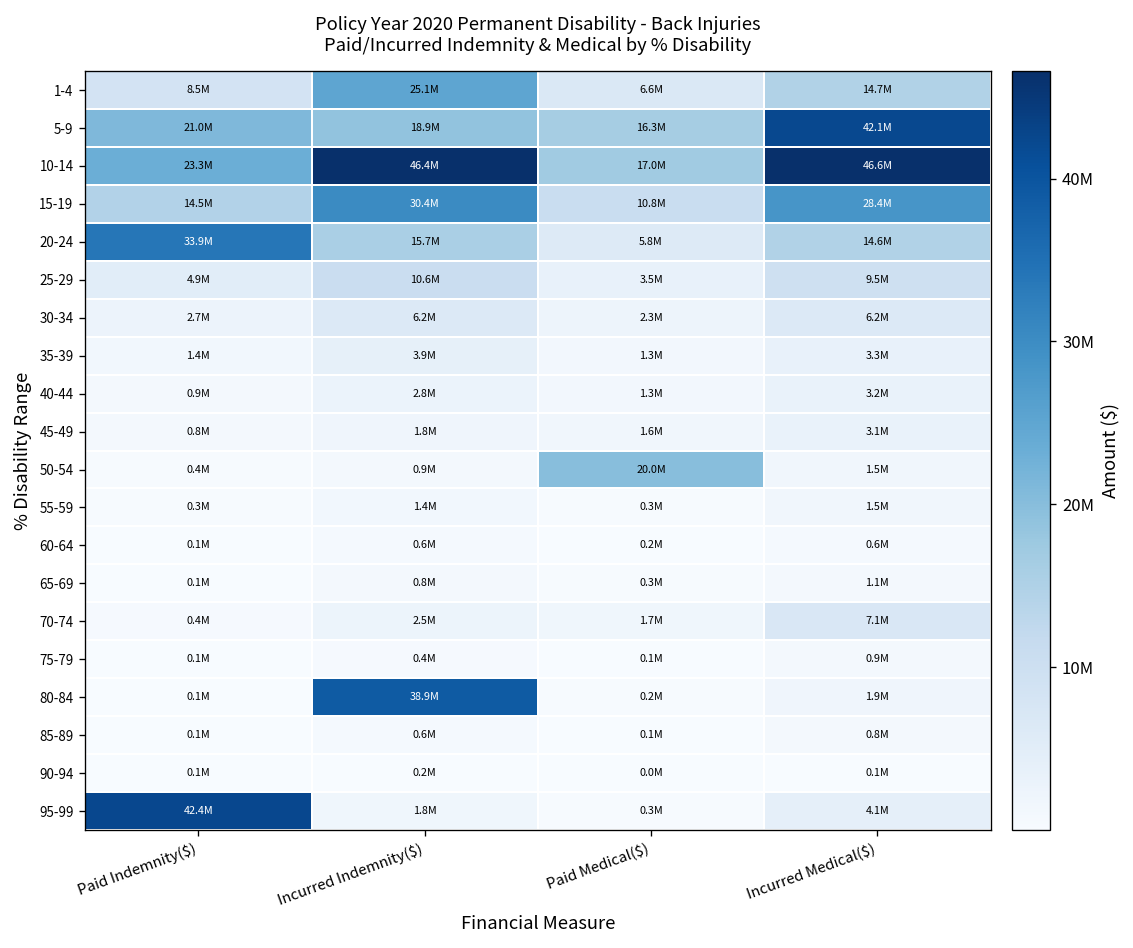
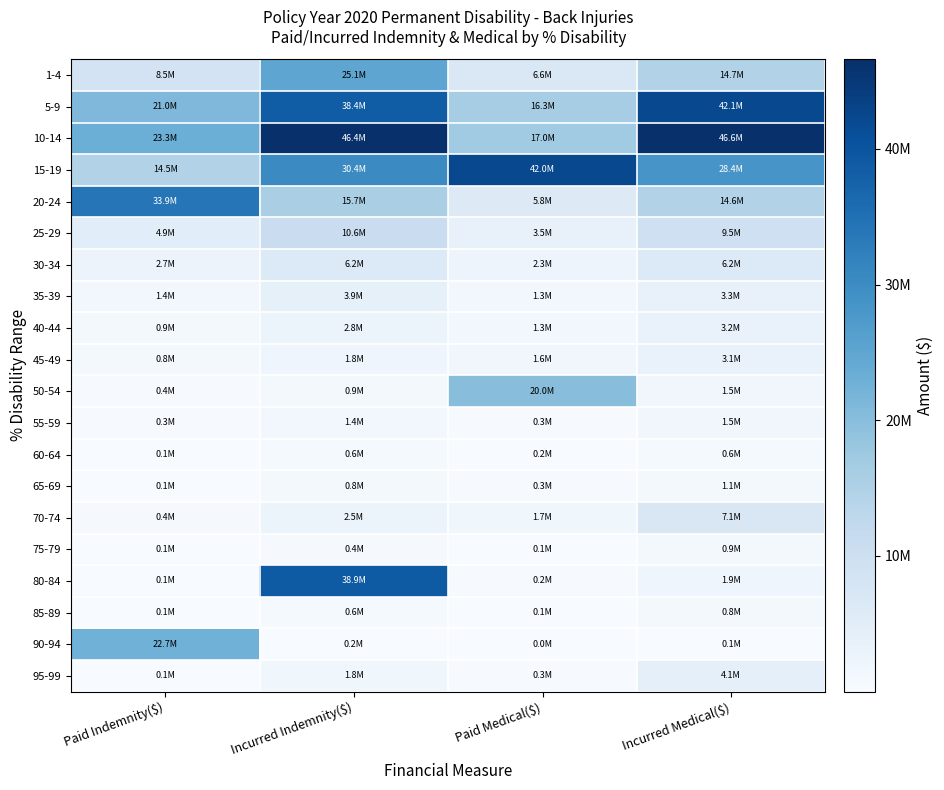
  {
    "1-4": {
      "Paid Indemnity($)": "8.5M",
      "Incurred Indemnity($)": "25.1M",
      "Paid Medical($)": "6.6M",
      "Incurred Medical($)": "14.7M"
    },
    "5-9": {
      "Paid Indemnity($)": "21.0M",
-     "Incurred Indemnity($)": "18.9M",
+     "Incurred Indemnity($)": "38.4M",
      "Paid Medical($)": "16.3M",
      "Incurred Medical($)": "42.1M"
    },
    "10-14": {
      "Paid Indemnity($)": "23.3M",
      "Incurred Indemnity($)": "46.4M",
      "Paid Medical($)": "17.0M",
      "Incurred Medical($)": "46.6M"
    },
    "15-19": {
      "Paid Indemnity($)": "14.5M",
      "Incurred Indemnity($)": "30.4M",
-     "Paid Medical($)": "10.8M",
+     "Paid Medical($)": "42.0M",
      "Incurred Medical($)": "28.4M"
    },
    "20-24": {
      "Paid Indemnity($)": "33.9M",
      "Incurred Indemnity($)": "15.7M",
      "Paid Medical($)": "5.8M",
      "Incurred Medical($)": "14.6M"
    },
    "25-29": {
      "Paid Indemnity($)": "4.9M",
      "Incurred Indemnity($)": "10.6M",
      "Paid Medical($)": "3.5M",
      "Incurred Medical($)": "9.5M"
    },
    "30-34": {
      "Paid Indemnity($)": "2.7M",
      "Incurred Indemnity($)": "6.2M",
      "Paid Medical($)": "2.3M",
      "Incurred Medical($)": "6.2M"
    },
    "35-39": {
      "Paid Indemnity($)": "1.4M",
      "Incurred Indemnity($)": "3.9M",
      "Paid Medical($)": "1.3M",
      "Incurred Medical($)": "3.3M"
    },
    "40-44": {
      "Paid Indemnity($)": "0.9M",
      "Incurred Indemnity($)": "2.8M",
      "Paid Medical($)": "1.3M",
      "Incurred Medical($)": "3.2M"
    },
    "45-49": {
      "Paid Indemnity($)": "0.8M",
      "Incurred Indemnity($)": "1.8M",
      "Paid Medical($)": "1.6M",
      "Incurred Medical($)": "3.1M"
    },
    "50-54": {
      "Paid Indemnity($)": "0.4M",
      "Incurred Indemnity($)": "0.9M",
      "Paid Medical($)": "20.0M",
      "Incurred Medical($)": "1.5M"
    },
    "55-59": {
      "Paid Indemnity($)": "0.3M",
      "Incurred Indemnity($)": "1.4M",
      "Paid Medical($)": "0.3M",
      "Incurred Medical($)": "1.5M"
    },
    "60-64": {
      "Paid Indemnity($)": "0.1M",
      "Incurred Indemnity($)": "0.6M",
      "Paid Medical($)": "0.2M",
      "Incurred Medical($)": "0.6M"
    },
    "65-69": {
      "Paid Indemnity($)": "0.1M",
      "Incurred Indemnity($)": "0.8M",
      "Paid Medical($)": "0.3M",
      "Incurred Medical($)": "1.1M"
    },
    "70-74": {
      "Paid Indemnity($)": "0.4M",
      "Incurred Indemnity($)": "2.5M",
      "Paid Medical($)": "1.7M",
      "Incurred Medical($)": "7.1M"
    },
    "75-79": {
      "Paid Indemnity($)": "0.1M",
      "Incurred Indemnity($)": "0.4M",
      "Paid Medical($)": "0.1M",
      "Incurred Medical($)": "0.9M"
    },
    "80-84": {
      "Paid Indemnity($)": "0.1M",
      "Incurred Indemnity($)": "38.9M",
      "Paid Medical($)": "0.2M",
      "Incurred Medical($)": "1.9M"
    },
    "85-89": {
      "Paid Indemnity($)": "0.1M",
      "Incurred Indemnity($)": "0.6M",
      "Paid Medical($)": "0.1M",
      "Incurred Medical($)": "0.8M"
    },
    "90-94": {
-     "Paid Indemnity($)": "0.1M",
+     "Paid Indemnity($)": "22.7M",
      "Incurred Indemnity($)": "0.2M",
      "Paid Medical($)": "0.0M",
      "Incurred Medical($)": "0.1M"
    },
    "95-99": {
-     "Paid Indemnity($)": "42.4M",
+     "Paid Indemnity($)": "0.1M",
      "Incurred Indemnity($)": "1.8M",
      "Paid Medical($)": "0.3M",
      "Incurred Medical($)": "4.1M"
    }
  }
